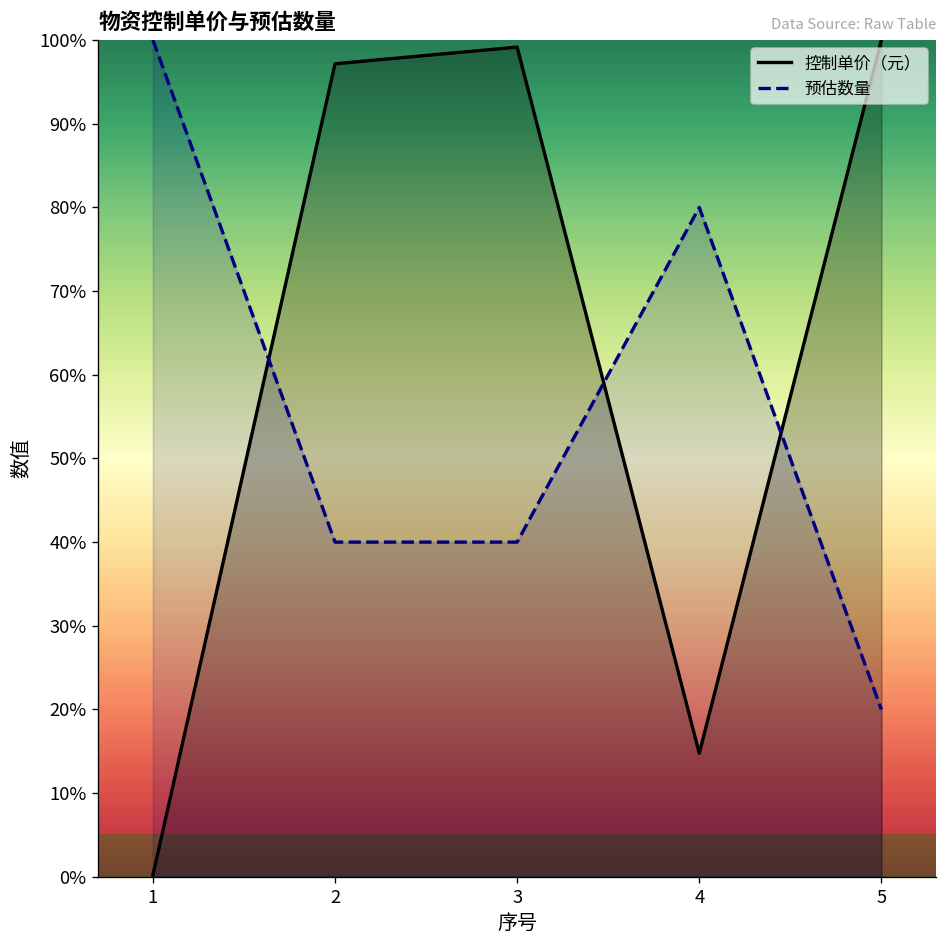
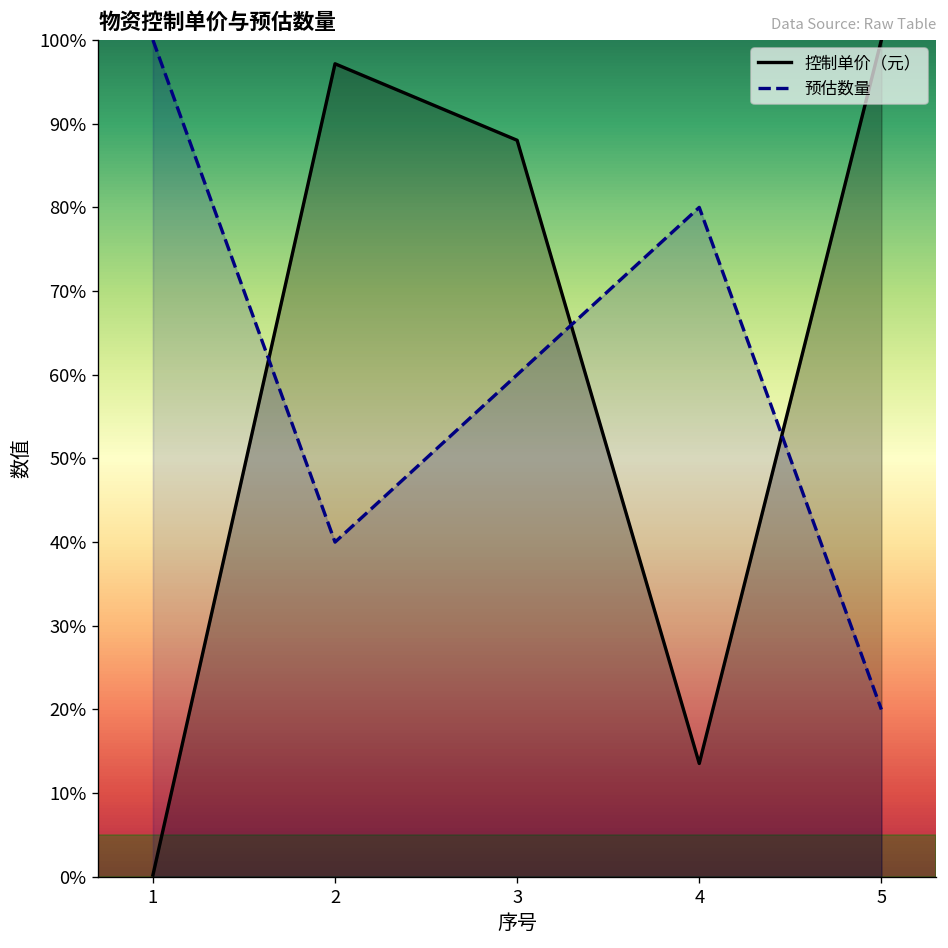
  {
    "控制单价（元）": {
      "1": "0%",
      "2": "97%",
-     "3": "99%",
-     "4": "15%",
+     "3": "88%",
+     "4": "14%",
      "5": "100%"
    },
    "预估数量": {
      "1": "100%",
      "2": "40%",
-     "3": "40%",
+     "3": "60%",
      "4": "80%",
      "5": "20%"
    }
  }
